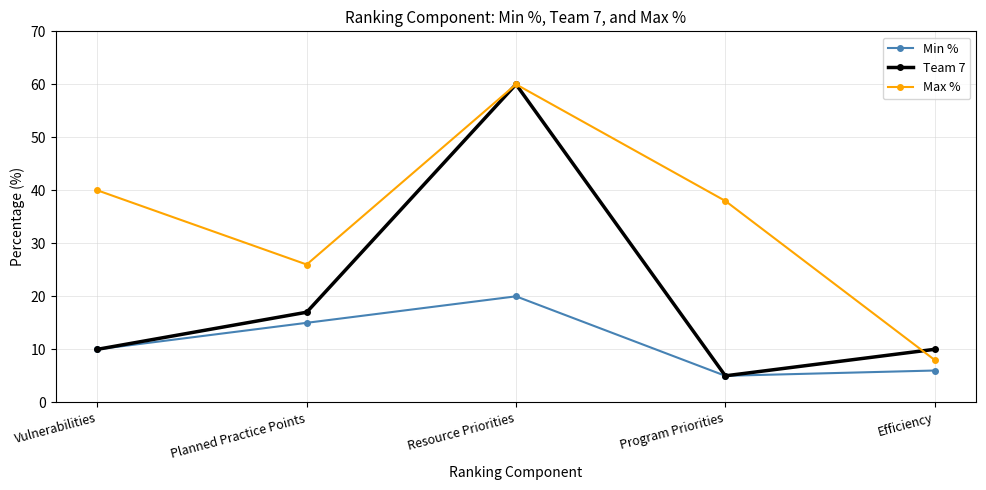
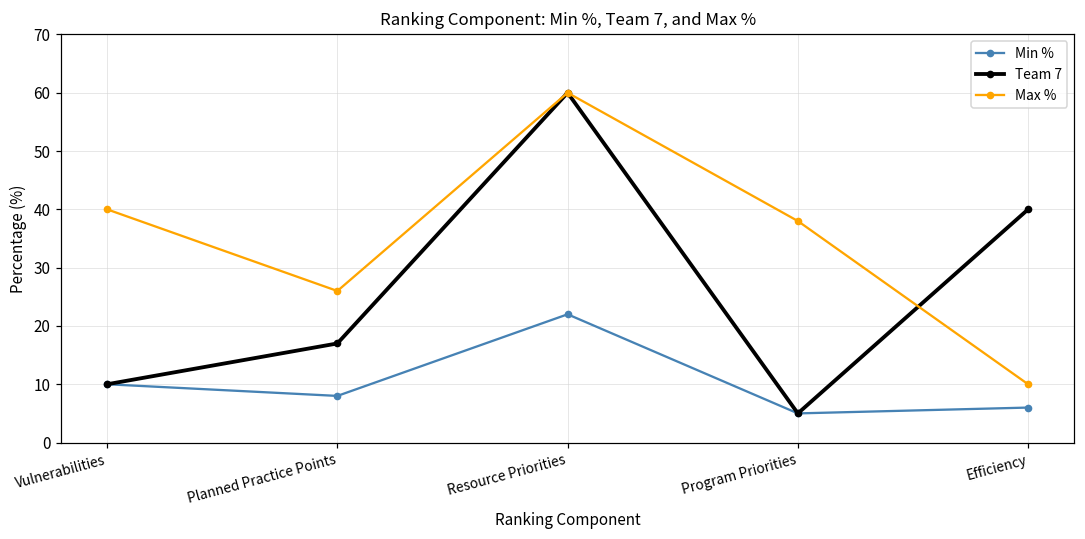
  {
    "Min %": {
-     "Planned Practice Points": 15,
-     "Resource Priorities": 20,
+     "Planned Practice Points": 8,
+     "Resource Priorities": 22,
      "Efficiency": 6
    },
    "Team 7": {
      "Planned Practice Points": 17,
-     "Efficiency": 10
+     "Efficiency": 40
    },
    "Max %": {
      "Vulnerabilities": 40,
      "Planned Practice Points": 26,
      "Program Priorities": 38,
-     "Efficiency": 8
+     "Efficiency": 10
    }
  }
